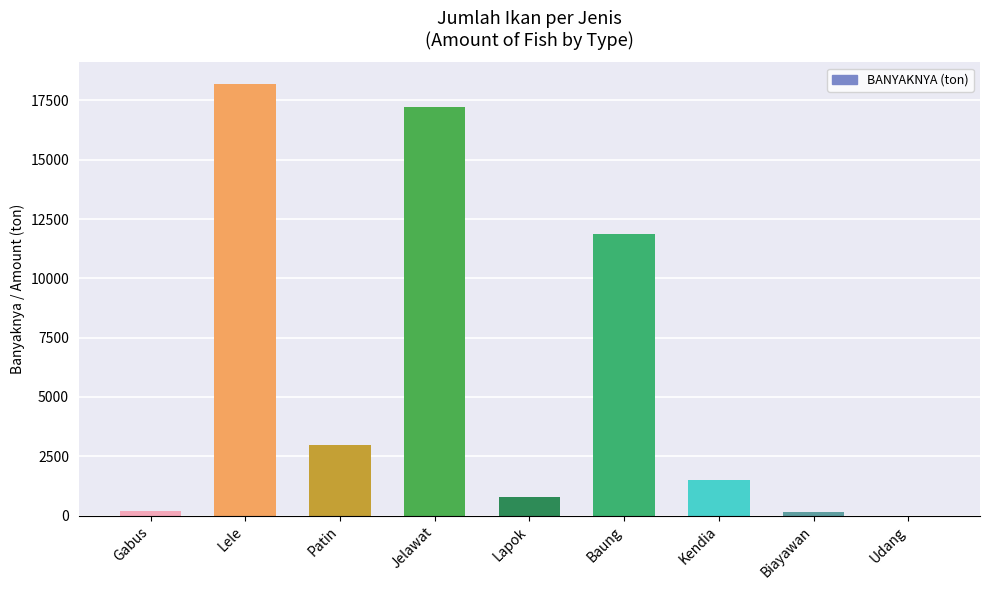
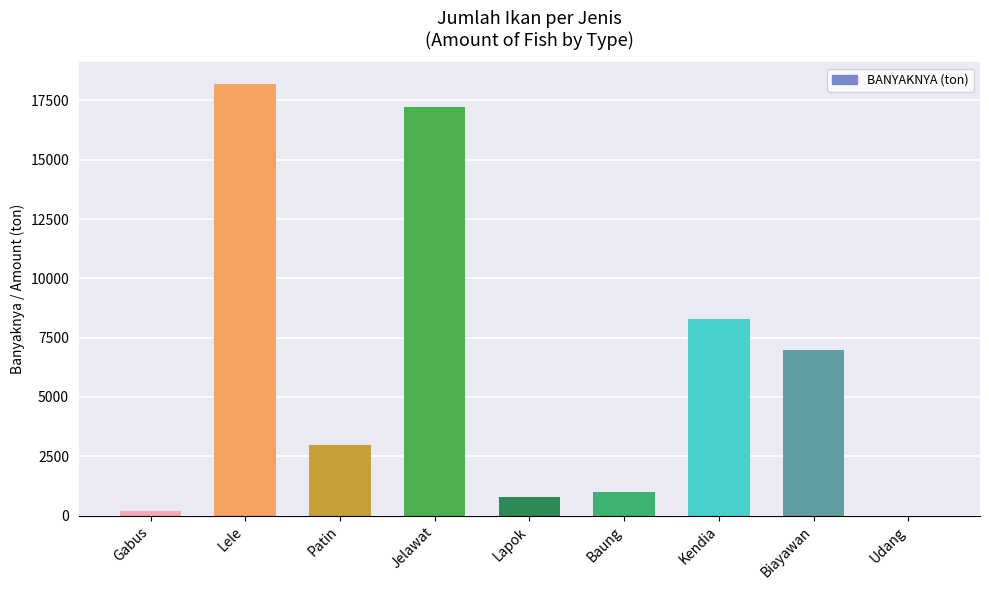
  {
    "Gabus": 200,
    "Lele": 18200,
    "Patin": 3000,
    "Jelawat": 17200,
    "Lapok": 800,
-   "Baung": 11900,
-   "Kendia": 1500,
-   "Biayawan": 200,
+   "Baung": 1000,
+   "Kendia": 8300,
+   "Biayawan": 7000,
    "Udang": 0
  }
